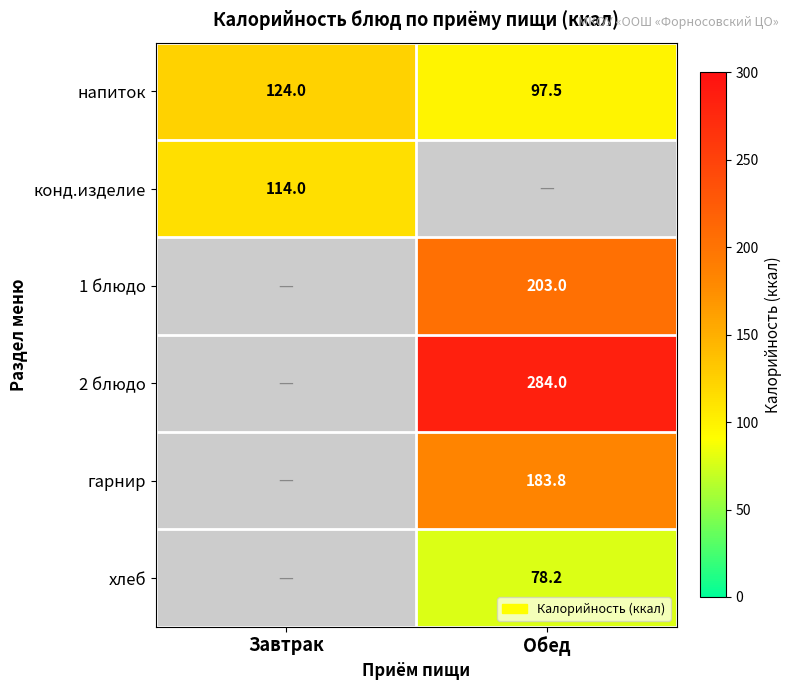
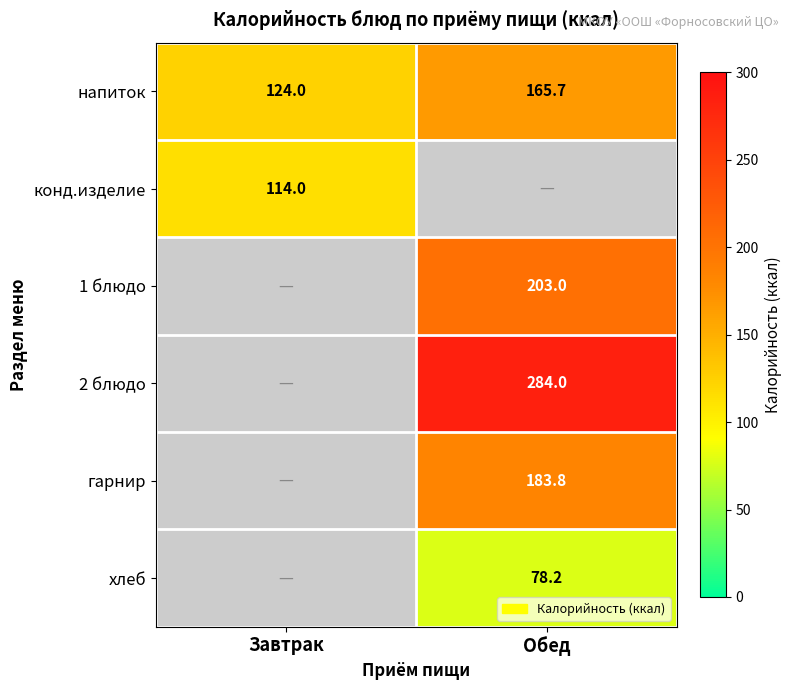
  {
    "напиток": {
      "Завтрак": 124.0,
-     "Обед": 97.5
+     "Обед": 165.7
    },
    "конд.изделие": {
      "Завтрак": 114.0
    },
    "1 блюдо": {
      "Обед": 203.0
    },
    "2 блюдо": {
      "Обед": 284.0
    },
    "гарнир": {
      "Обед": 183.8
    },
    "хлеб": {
      "Обед": 78.2
    }
  }
